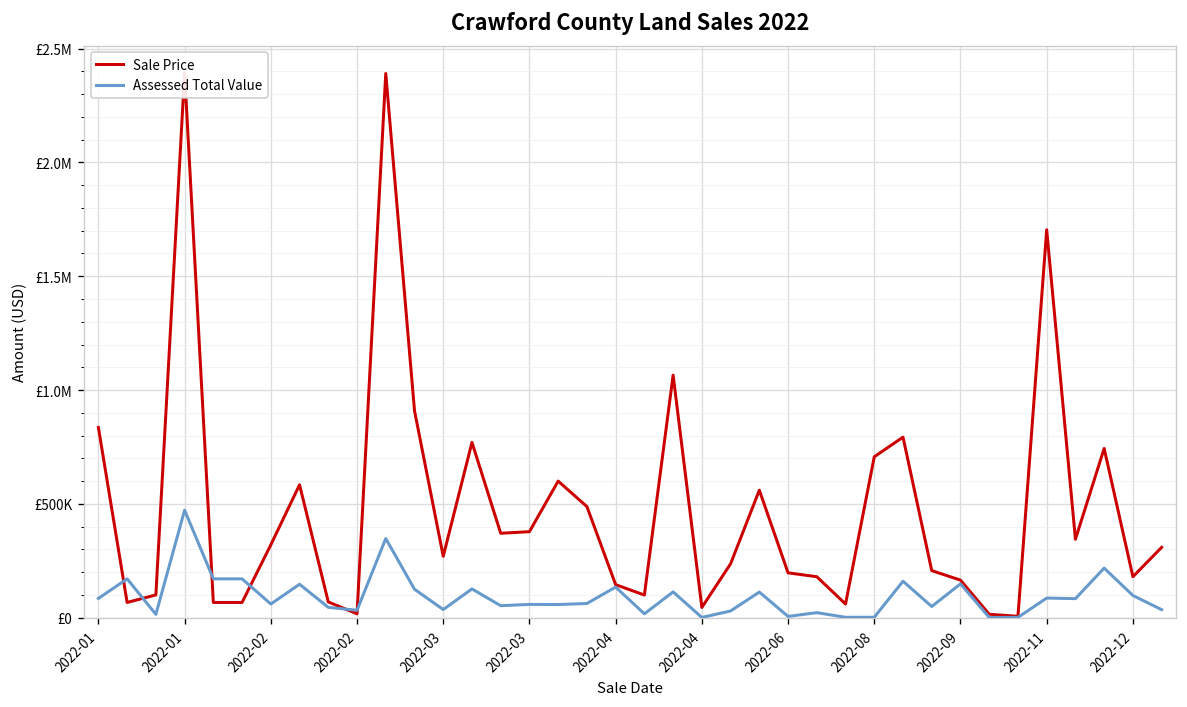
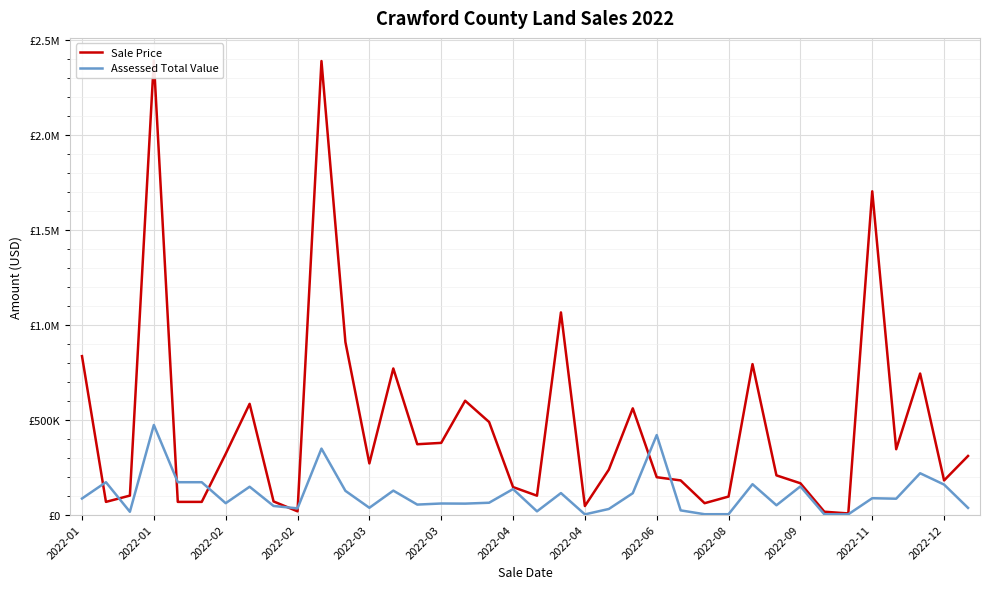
  {
    "Sale Price": {
      "2022-06": "£200000",
-     "2022-08": "£710000",
+     "2022-08": "£100000",
      "2022-09": "£170000",
      "2022-11": "£1700000",
      "2022-12": "£180000"
    },
    "Assessed Total Value": {
-     "2022-06": "£10000",
+     "2022-06": "£420000",
      "2022-08": "£0",
      "2022-09": "£150000",
      "2022-11": "£90000",
-     "2022-12": "£100000"
+     "2022-12": "£160000"
    }
  }
